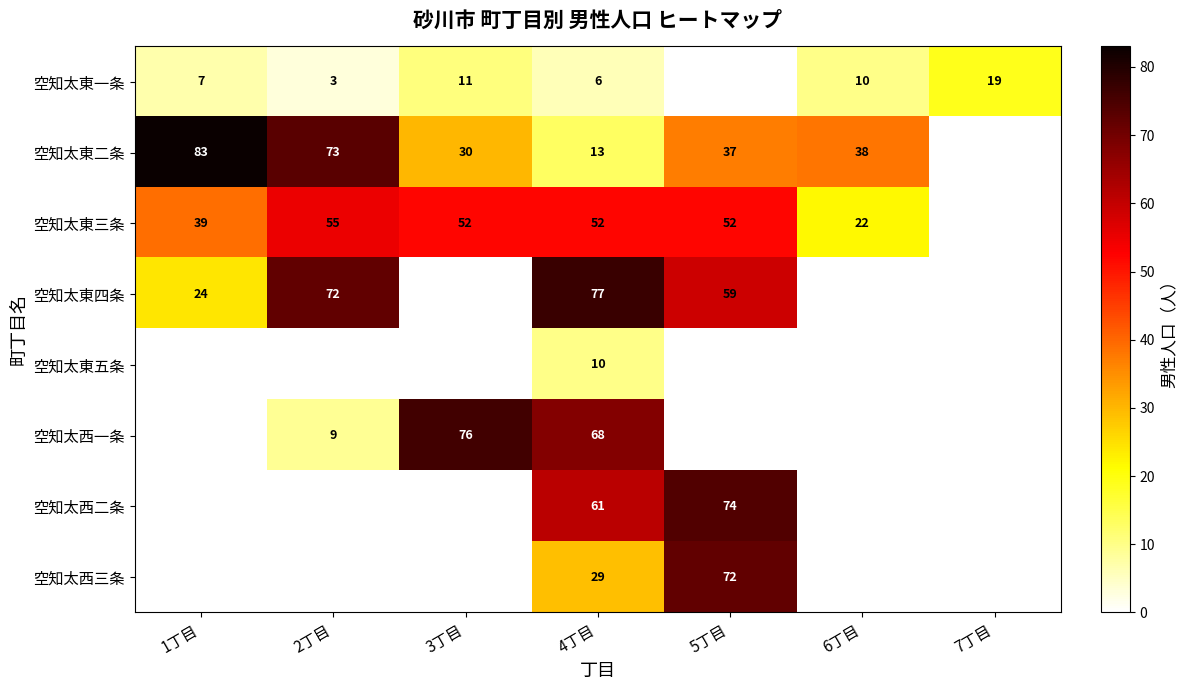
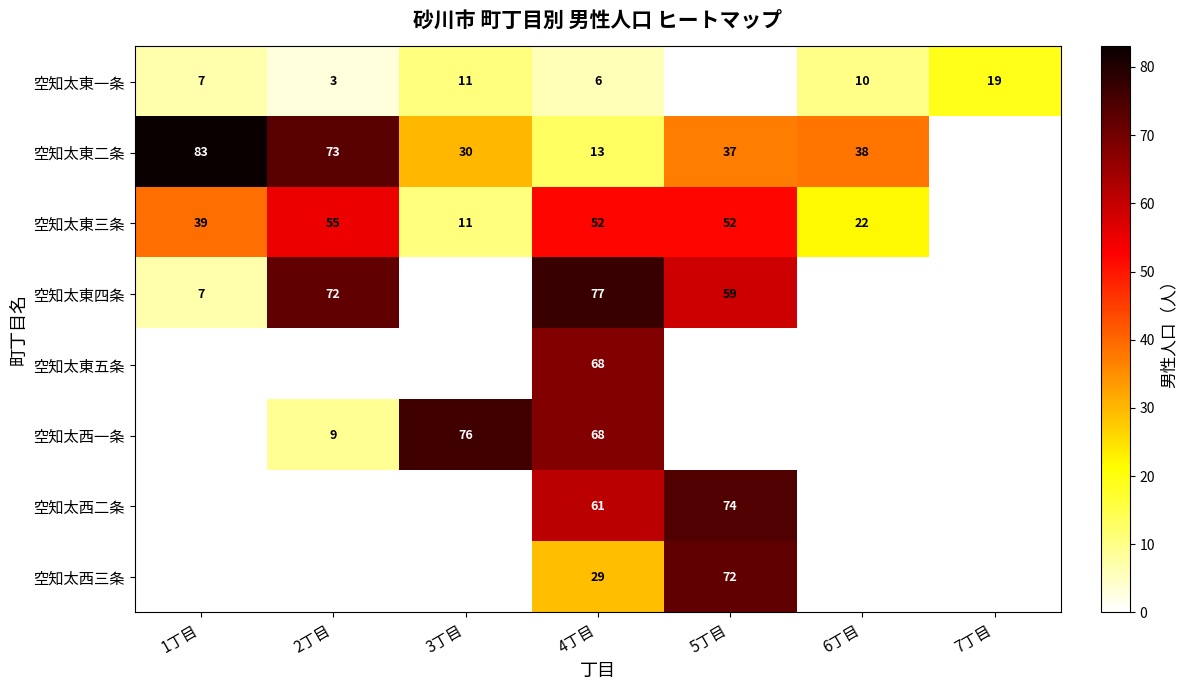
  {
    "空知太東一条": {
      "1丁目": 7,
      "2丁目": 3,
      "3丁目": 11,
      "4丁目": 6,
      "6丁目": 10,
      "7丁目": 19
    },
    "空知太東二条": {
      "1丁目": 83,
      "2丁目": 73,
      "3丁目": 30,
      "4丁目": 13,
      "5丁目": 37,
      "6丁目": 38
    },
    "空知太東三条": {
      "1丁目": 39,
      "2丁目": 55,
-     "3丁目": 52,
+     "3丁目": 11,
      "4丁目": 52,
      "5丁目": 52,
      "6丁目": 22
    },
    "空知太東四条": {
-     "1丁目": 24,
+     "1丁目": 7,
      "2丁目": 72,
      "4丁目": 77,
      "5丁目": 59
    },
    "空知太東五条": {
-     "4丁目": 10
+     "4丁目": 68
    },
    "空知太西一条": {
      "2丁目": 9,
      "3丁目": 76,
      "4丁目": 68
    },
    "空知太西二条": {
      "4丁目": 61,
      "5丁目": 74
    },
    "空知太西三条": {
      "4丁目": 29,
      "5丁目": 72
    }
  }
